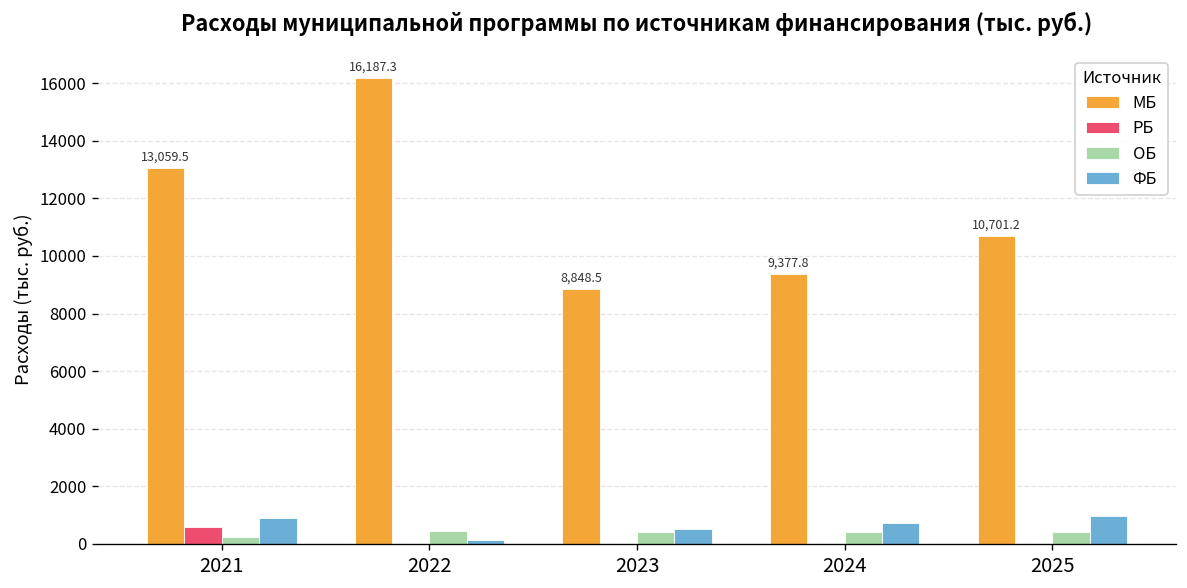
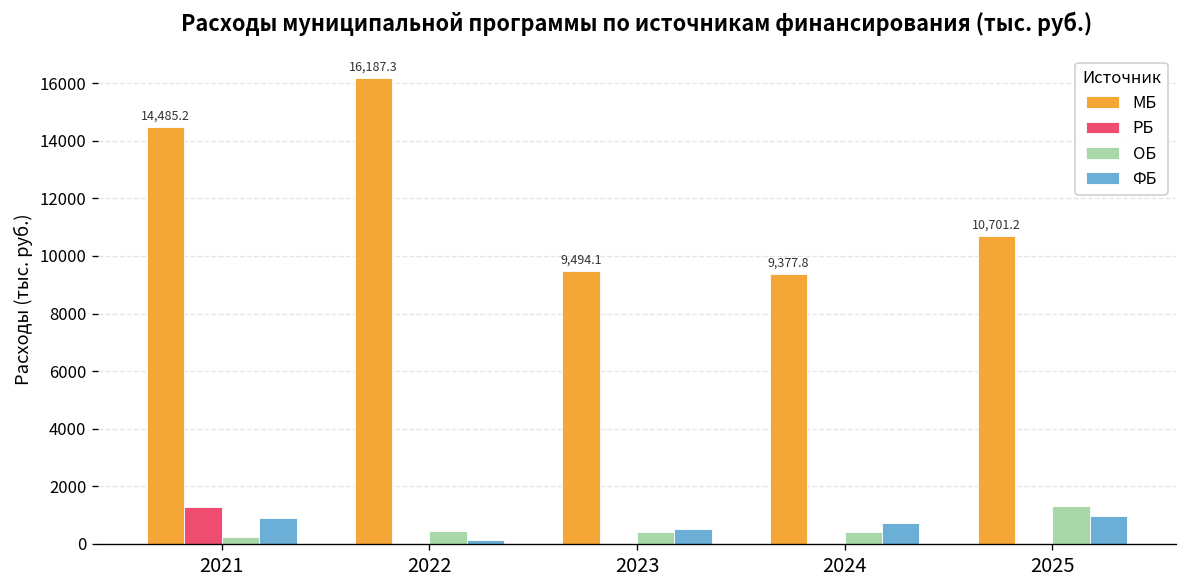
  {
    "МБ": {
-     "2021": "13,059.5",
+     "2021": "14,485.2",
      "2022": "16,187.3",
-     "2023": "8,848.5",
+     "2023": "9,494.1",
      "2024": "9,377.8",
      "2025": "10,701.2"
    },
    "РБ": {
-     "2021": "600",
+     "2021": "1300",
      "2022": "0",
      "2023": "0",
      "2024": "0",
      "2025": "0"
    },
    "ОБ": {
      "2021": "200",
      "2022": "400",
      "2023": "400",
      "2024": "400",
-     "2025": "400"
+     "2025": "1300"
    },
    "ФБ": {
      "2021": "900",
      "2022": "200",
      "2023": "500",
      "2024": "700",
      "2025": "1000"
    }
  }
